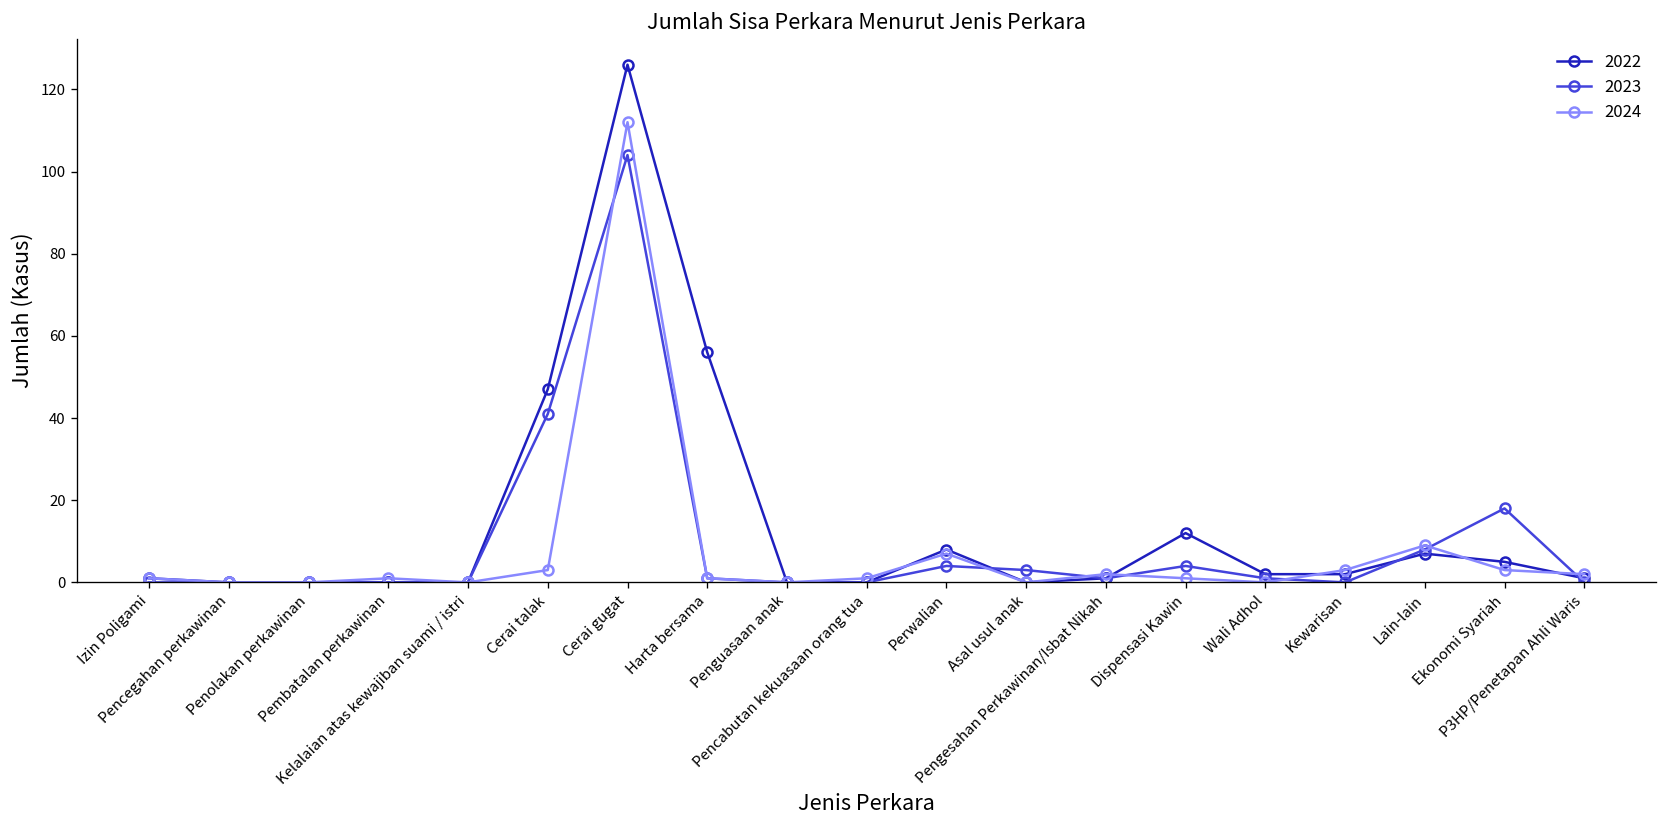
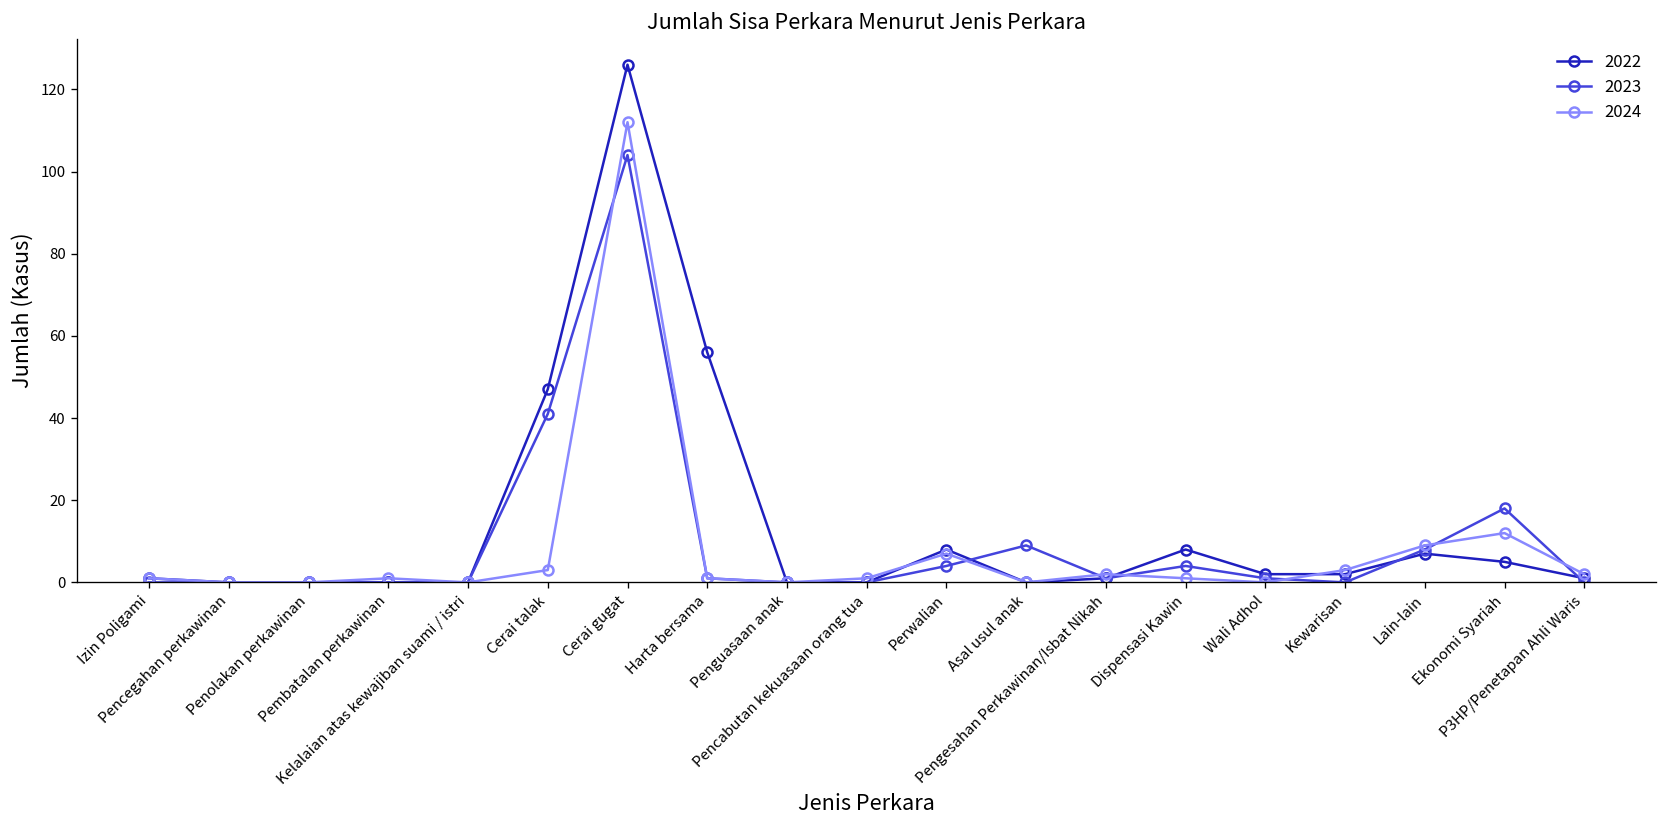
  {
    "2022": {
      "Cerai talak": 47,
      "Cerai gugat": 126,
      "Harta bersama": 56,
      "Perwalian": 8,
-     "Dispensasi Kawin": 12,
+     "Dispensasi Kawin": 8,
      "Wali Adhol": 2,
      "Kewarisan": 2,
      "Lain-lain": 7,
      "Ekonomi Syariah": 5,
      "P3HP/Penetapan Ahli Waris": 1
    },
    "2023": {
      "Izin Poligami": 0,
      "Cerai talak": 41,
      "Cerai gugat": 104,
      "Perwalian": 4,
-     "Asal usul anak": 3,
+     "Asal usul anak": 9,
      "Dispensasi Kawin": 4,
      "Wali Adhol": 1,
      "Kewarisan": 0,
      "Lain-lain": 8,
      "Ekonomi Syariah": 18,
      "P3HP/Penetapan Ahli Waris": 0
    },
    "2024": {
      "Pembatalan perkawinan": 1,
      "Cerai talak": 3,
      "Cerai gugat": 112,
      "Pencabutan kekuasaan orang tua": 1,
      "Perwalian": 7,
      "Pengesahan Perkawinan/Isbat Nikah": 2,
      "Dispensasi Kawin": 1,
      "Wali Adhol": 0,
      "Kewarisan": 3,
      "Lain-lain": 9,
-     "Ekonomi Syariah": 3,
+     "Ekonomi Syariah": 12,
      "P3HP/Penetapan Ahli Waris": 2
    }
  }
